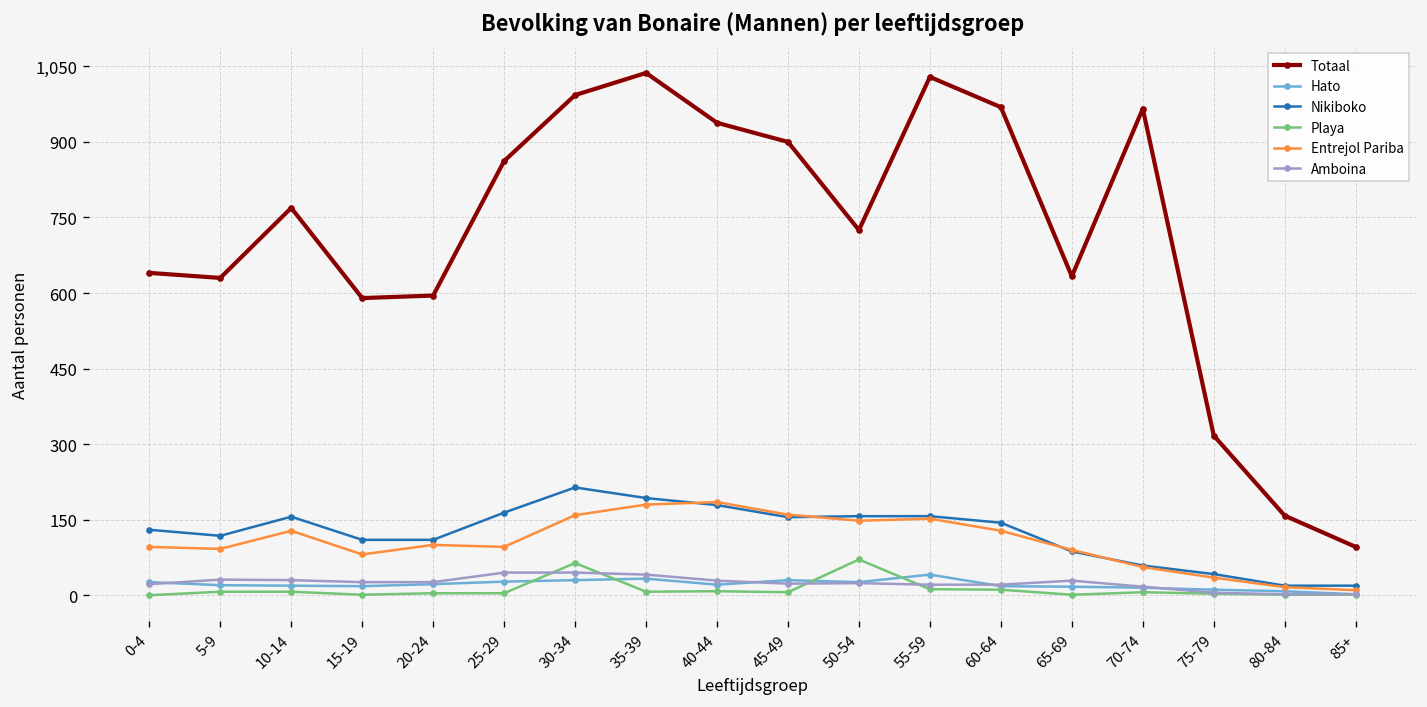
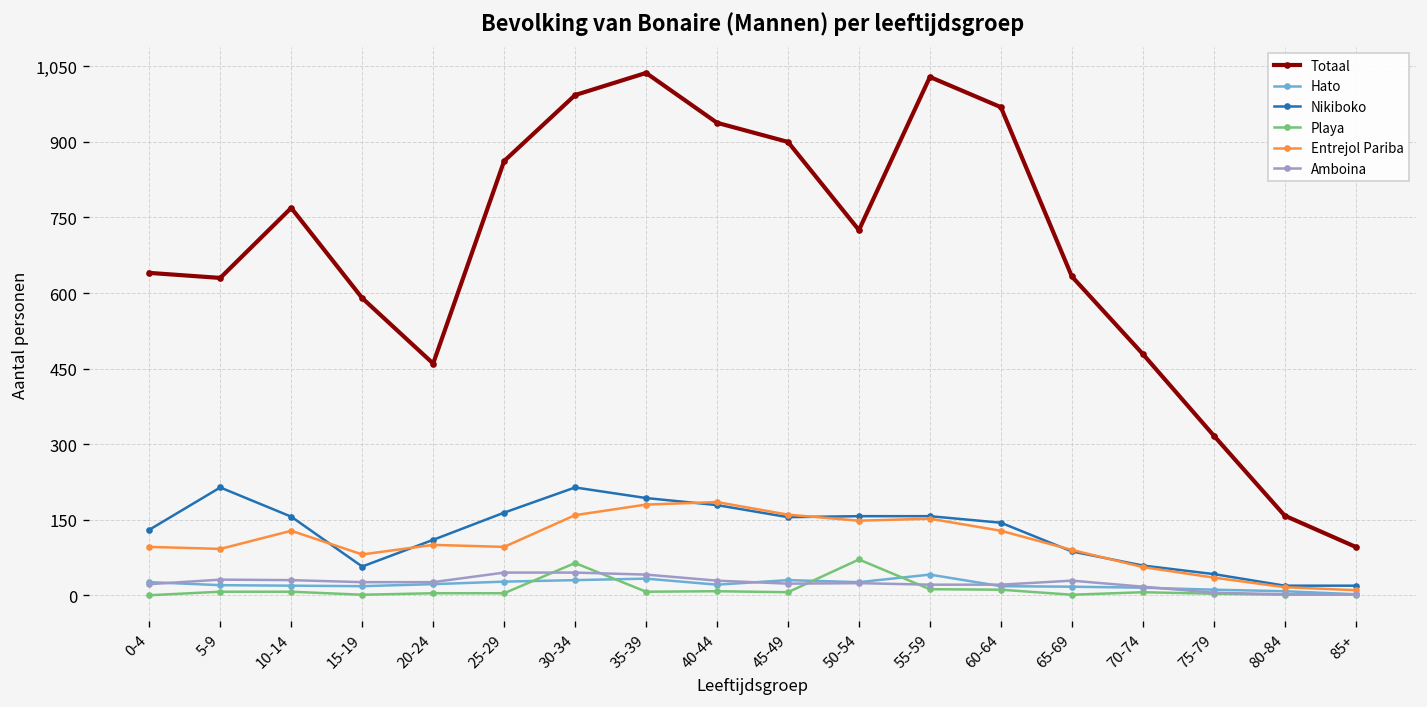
  {
    "Totaal": {
      "0-4": "640",
      "5-9": "630",
      "10-14": "770",
      "15-19": "590",
-     "20-24": "600",
+     "20-24": "460",
      "25-29": "860",
      "30-34": "990",
      "35-39": "1,040",
      "40-44": "940",
      "45-49": "900",
      "50-54": "730",
      "55-59": "1,030",
      "60-64": "970",
      "65-69": "630",
-     "70-74": "970",
+     "70-74": "480",
      "75-79": "320",
      "80-84": "160",
      "85+": "100"
    },
    "Nikiboko": {
      "0-4": "130",
-     "5-9": "120",
+     "5-9": "210",
      "10-14": "160",
-     "15-19": "110",
+     "15-19": "60",
      "20-24": "110",
      "25-29": "160",
      "30-34": "210",
      "35-39": "190",
      "50-54": "160",
      "60-64": "140",
      "75-79": "40",
      "85+": "20"
    },
    "Playa": {
      "0-4": "0",
      "5-9": "10",
      "10-14": "10",
      "15-19": "0",
      "20-24": "0",
      "25-29": "0",
      "30-34": "60",
      "35-39": "10",
      "40-44": "10",
      "45-49": "10",
      "50-54": "70",
      "55-59": "10",
      "60-64": "10",
      "65-69": "0",
      "70-74": "10"
    },
    "Entrejol Pariba": {
      "0-4": "100",
      "5-9": "90",
      "10-14": "130",
      "15-19": "80",
      "20-24": "100",
      "25-29": "100",
      "30-34": "160",
      "35-39": "180",
      "50-54": "150",
      "60-64": "130",
      "75-79": "40",
      "85+": "10"
    }
  }
